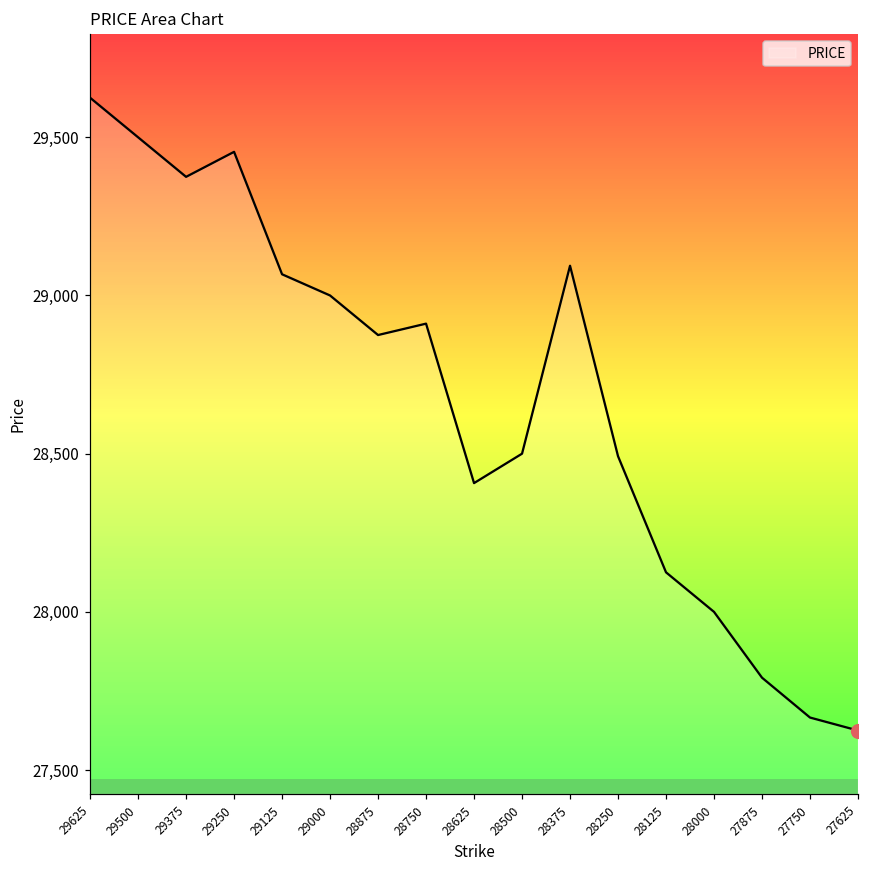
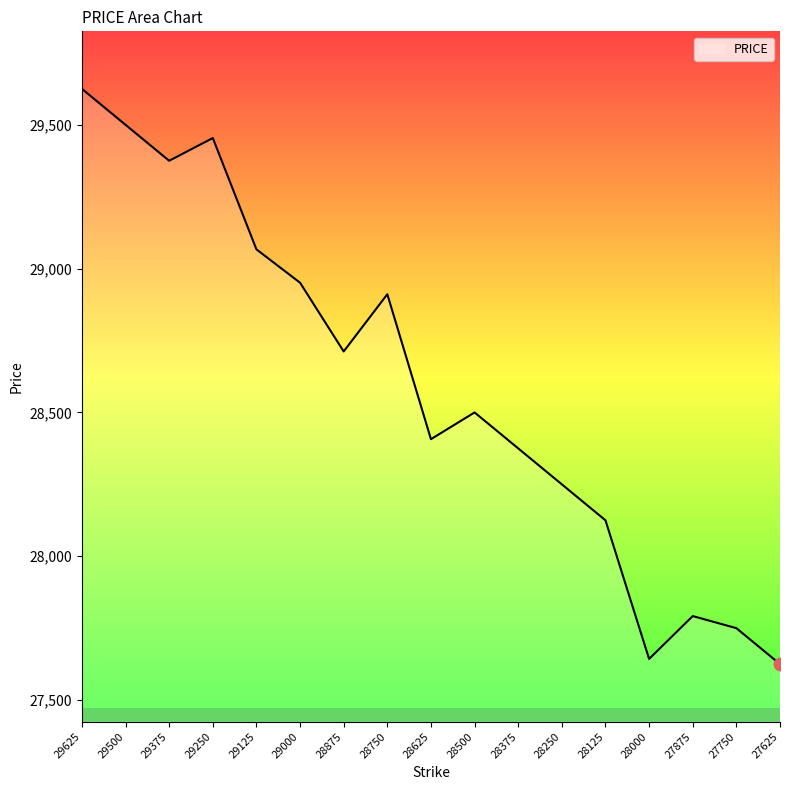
  {
    "PRICE": {
      "29625": "29,630",
      "29500": "29,500",
      "29375": "29,380",
      "29250": "29,450",
      "29125": "29,070",
-     "29000": "29,000",
-     "28875": "28,880",
+     "29000": "28,950",
+     "28875": "28,710",
      "28750": "28,910",
      "28625": "28,410",
      "28500": "28,500",
-     "28375": "29,090",
-     "28250": "28,490",
+     "28375": "28,380",
+     "28250": "28,250",
      "28125": "28,130",
-     "28000": "28,000",
+     "28000": "27,640",
      "27875": "27,790",
-     "27750": "27,670"
+     "27750": "27,750"
    }
  }
